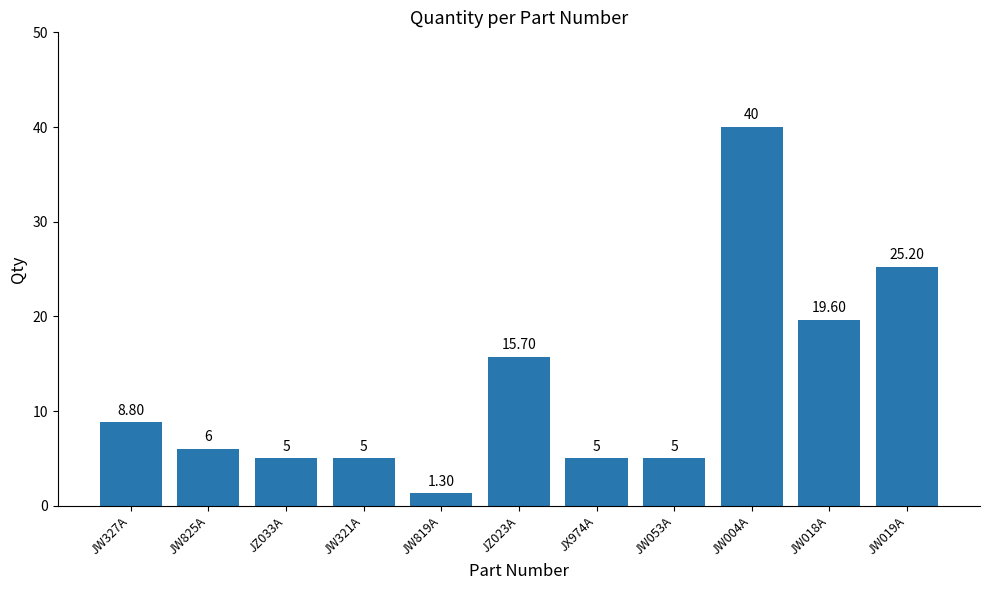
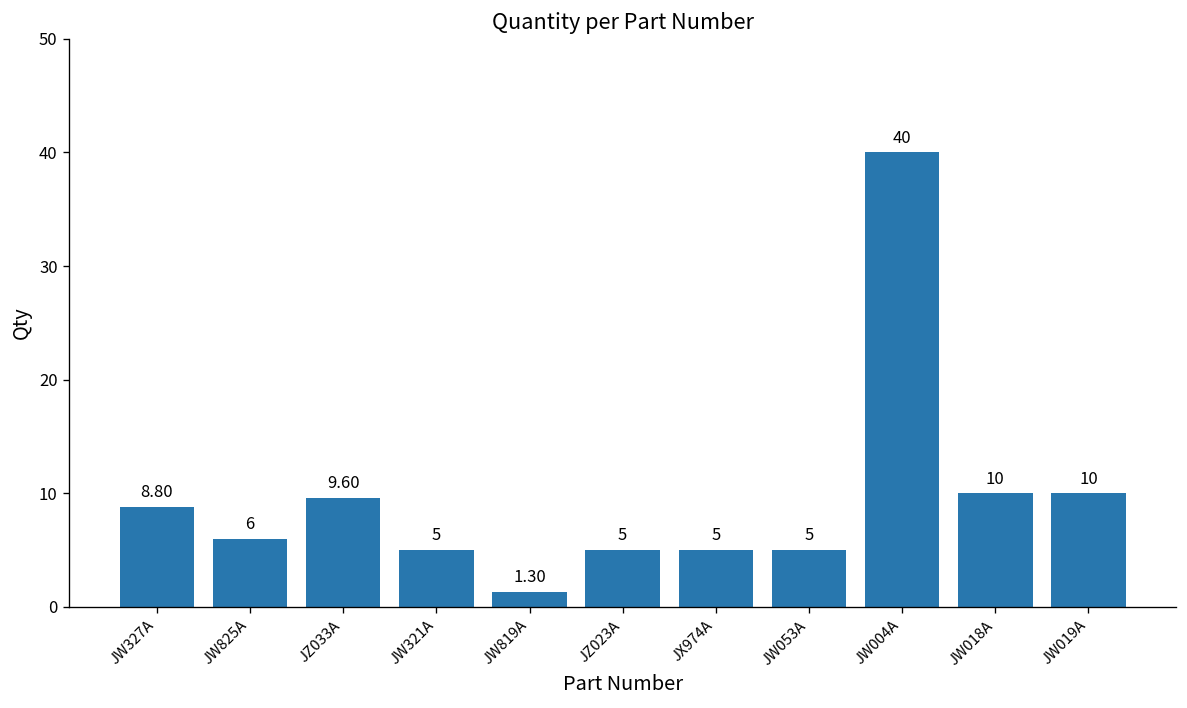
  {
    "JW327A": 8.80,
    "JW825A": 6,
-   "JZ033A": 5,
+   "JZ033A": 9.60,
    "JW321A": 5,
    "JW819A": 1.30,
-   "JZ023A": 15.70,
+   "JZ023A": 5,
    "JX974A": 5,
    "JW053A": 5,
    "JW004A": 40,
-   "JW018A": 19.60,
-   "JW019A": 25.20
+   "JW018A": 10,
+   "JW019A": 10
  }
